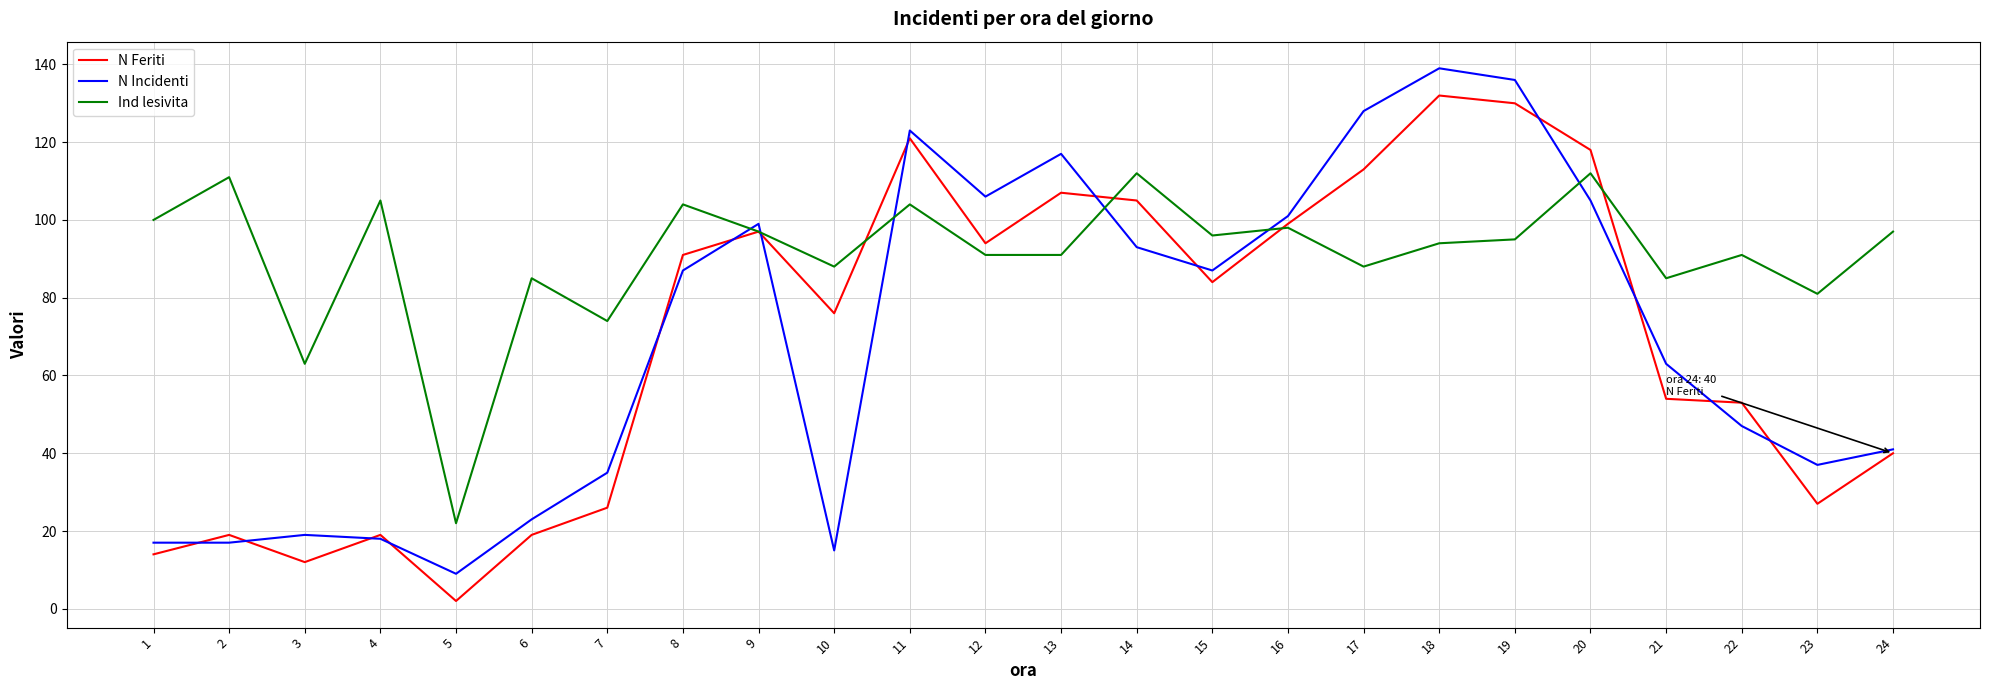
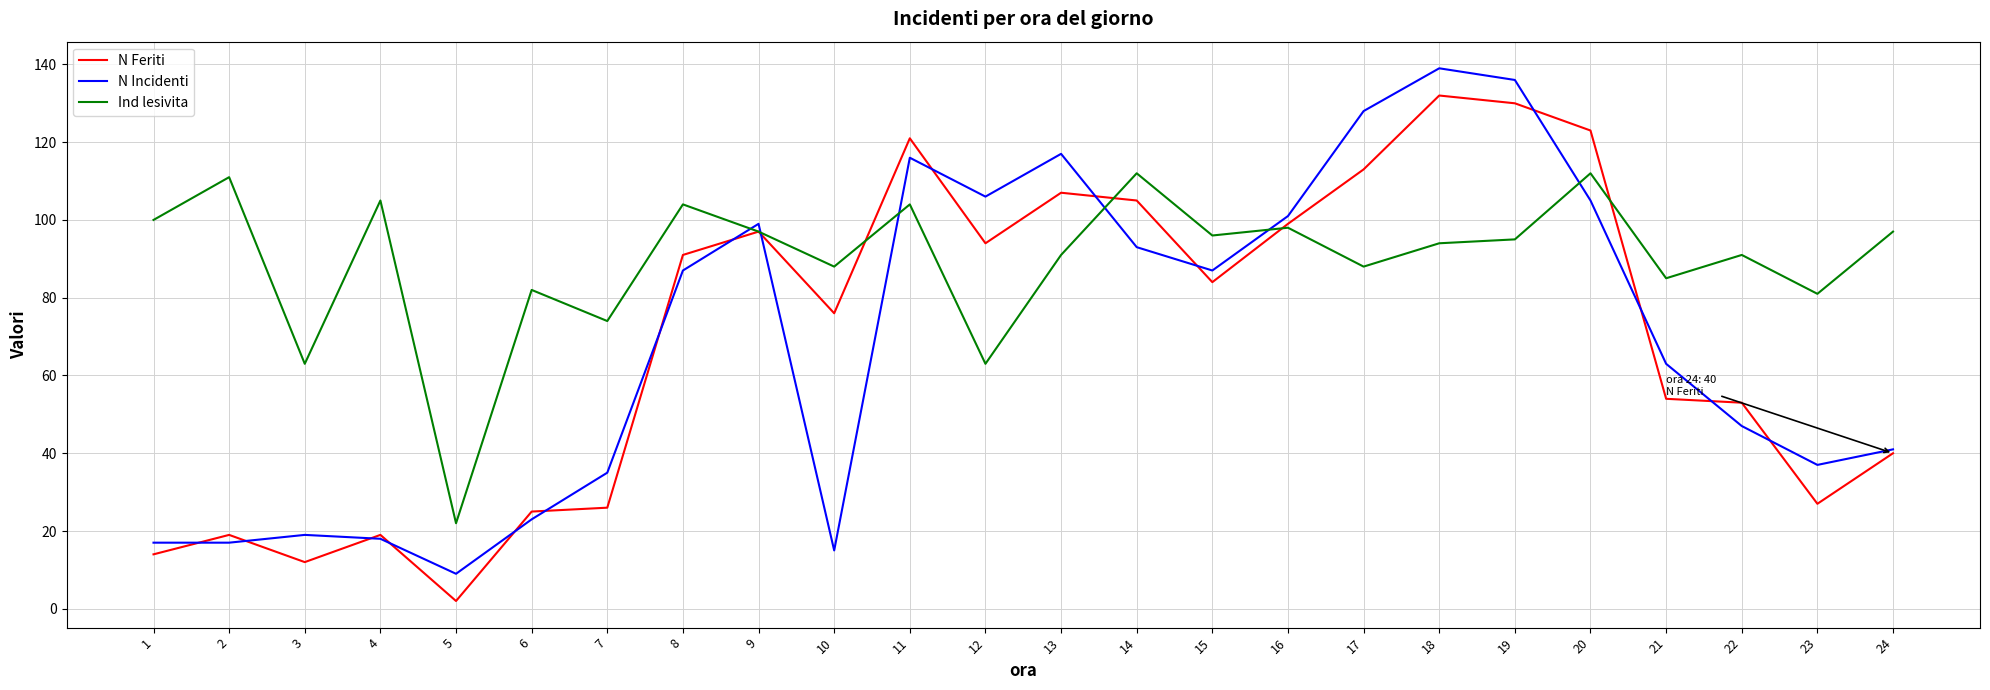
  {
    "N Feriti": {
      "1": 14,
      "2": 19,
      "3": 12,
      "4": 19,
      "5": 2,
-     "6": 19,
+     "6": 25,
      "7": 26,
      "8": 91,
      "10": 76,
      "11": 121,
      "12": 94,
      "13": 107,
      "14": 105,
      "15": 84,
      "16": 99,
      "17": 113,
      "18": 132,
      "19": 130,
-     "20": 118,
+     "20": 123,
      "23": 27,
      "24": 40
    },
    "N Incidenti": {
      "1": 17,
      "2": 17,
      "3": 19,
      "4": 18,
      "5": 9,
      "6": 23,
      "7": 35,
      "8": 87,
      "9": 99,
      "10": 15,
-     "11": 123,
+     "11": 116,
      "12": 106,
      "13": 117,
      "14": 93,
      "15": 87,
      "16": 101,
      "17": 128,
      "18": 139,
      "19": 136,
      "20": 105,
      "21": 63,
      "23": 37,
      "24": 41
    },
    "Ind lesivita": {
      "1": 100,
      "2": 111,
      "3": 63,
      "4": 105,
      "5": 22,
-     "6": 85,
+     "6": 82,
      "7": 74,
      "8": 104,
      "10": 88,
      "11": 104,
-     "12": 91,
+     "12": 63,
      "13": 91,
      "14": 112,
      "15": 96,
      "16": 98,
      "17": 88,
      "18": 94,
      "19": 95,
      "20": 112,
      "21": 85,
      "22": 91,
      "23": 81,
      "24": 97
    }
  }
